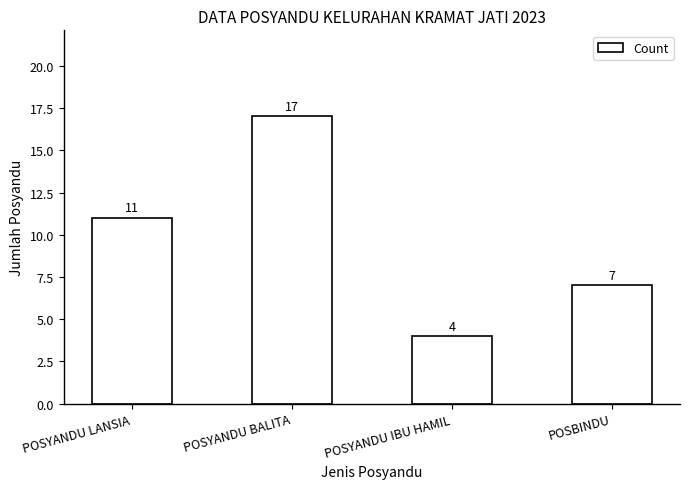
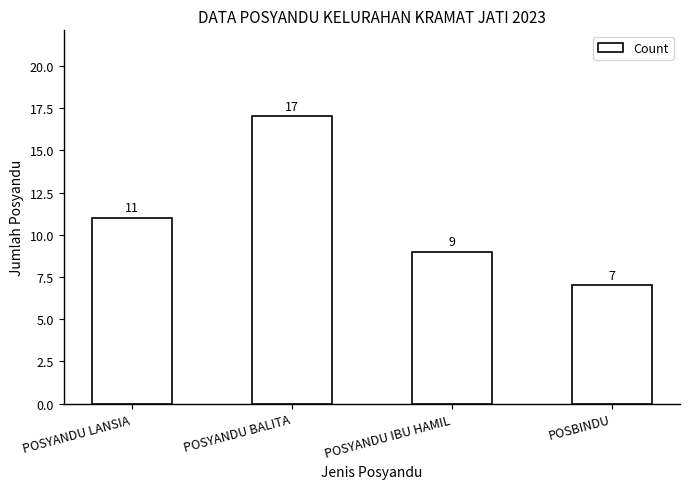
  {
    "POSYANDU LANSIA": 11,
    "POSYANDU BALITA": 17,
-   "POSYANDU IBU HAMIL": 4,
+   "POSYANDU IBU HAMIL": 9,
    "POSBINDU": 7
  }
